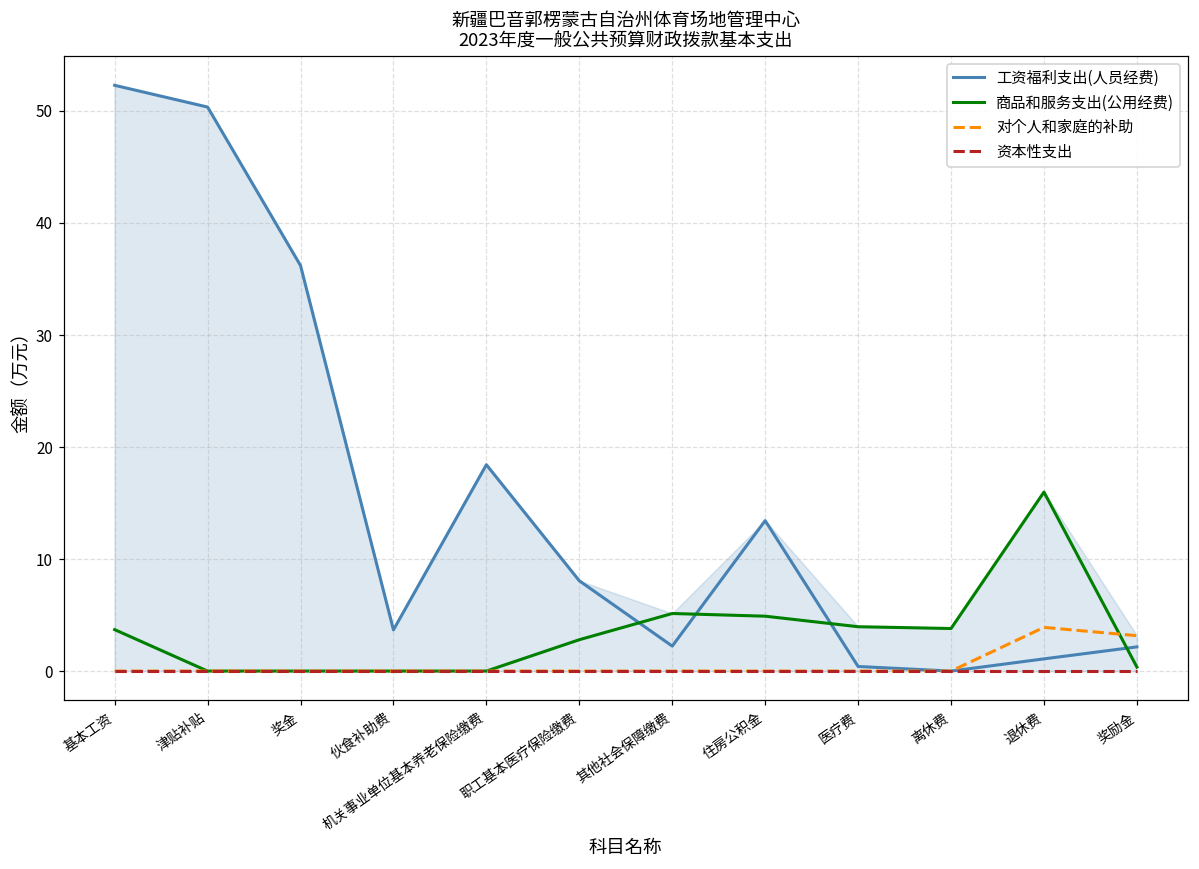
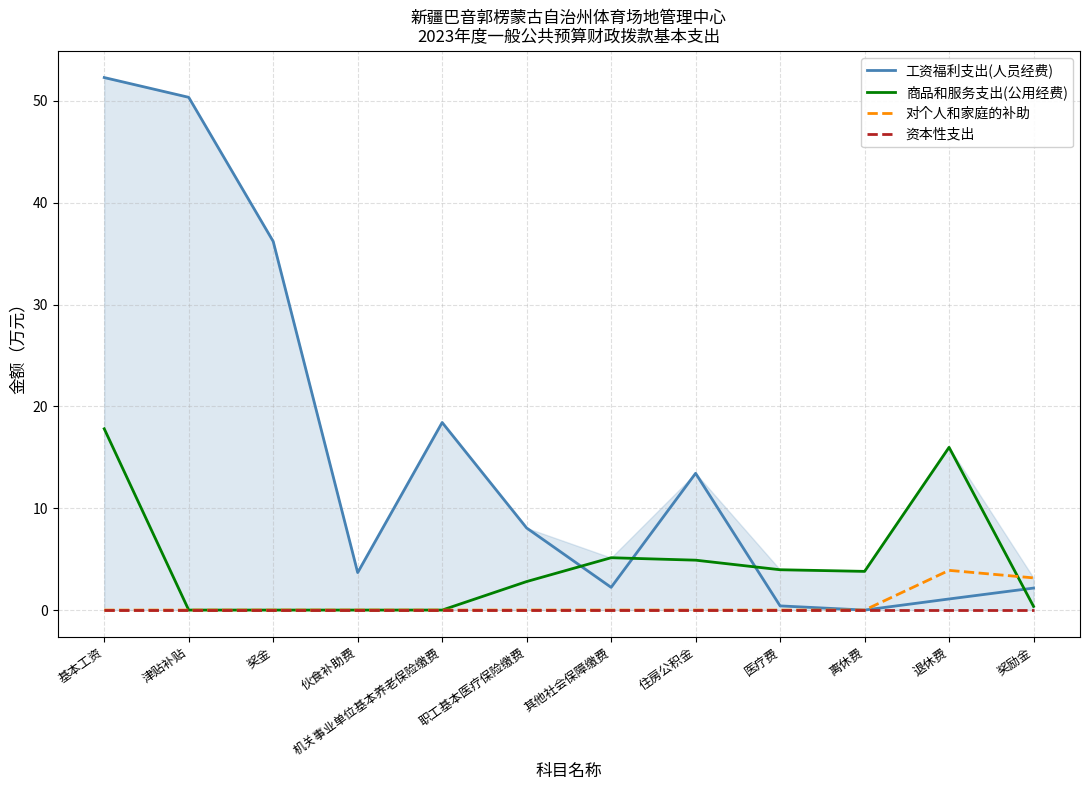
  {
    "商品和服务支出(公用经费)": {
-     "基本工资": 3.7,
+     "基本工资": 17.8,
      "职工基本医疗保险缴费": 2.8,
      "住房公积金": 4.9,
      "奖励金": 0.4
    },
    "对个人和家庭的补助": {
      "退休费": 3.9
    },
    "资本性支出": {
      "退休费": 0.0,
      "奖励金": 0.0
    }
  }
